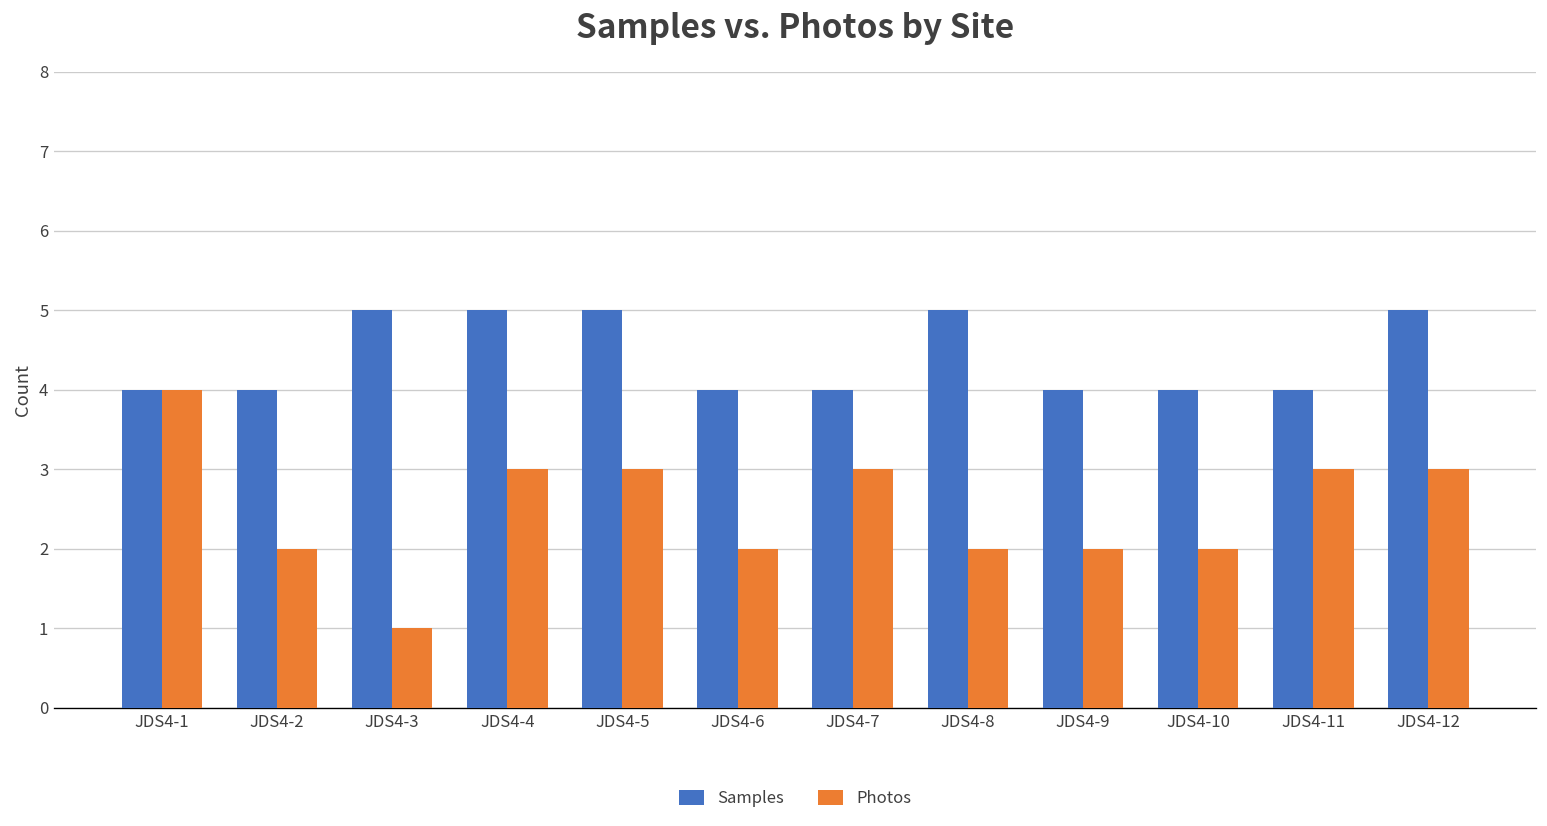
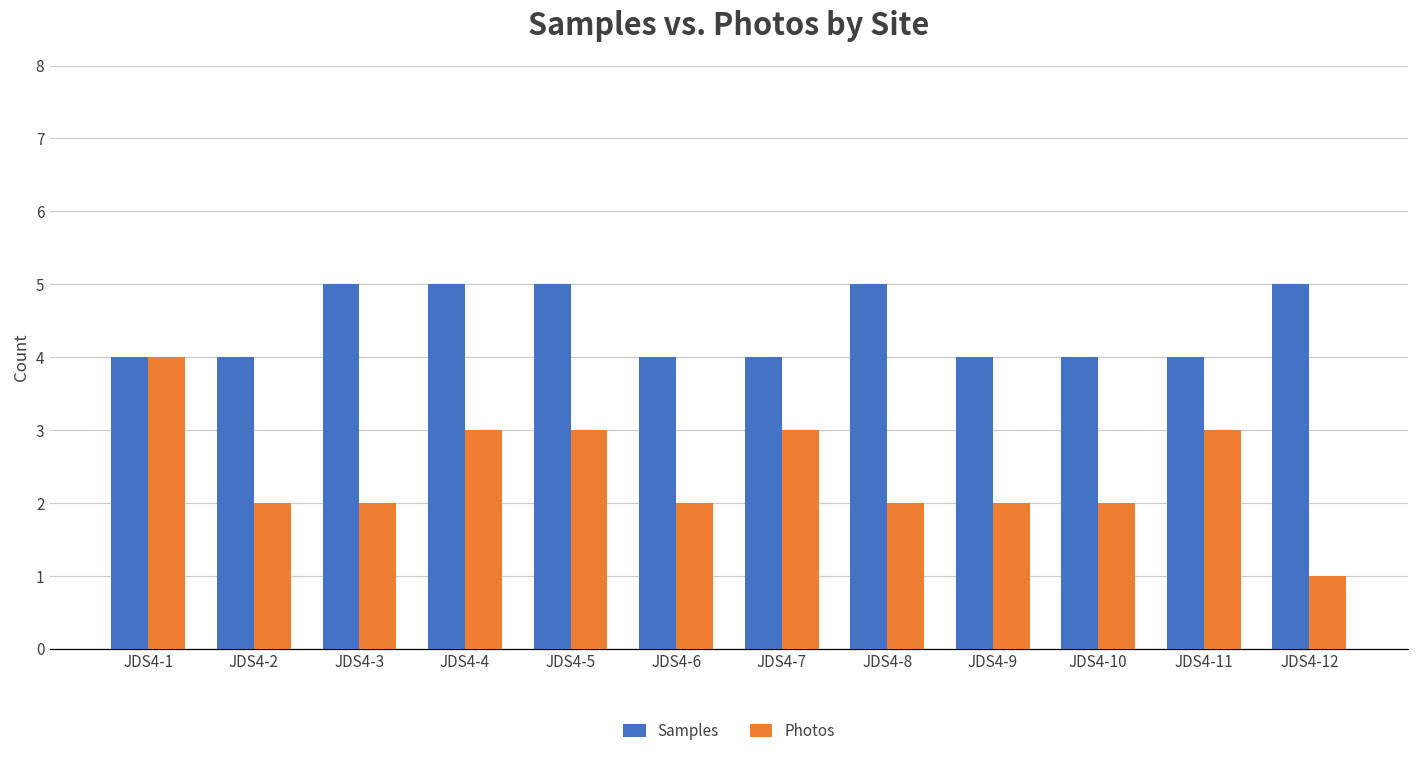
  {
    "Samples": {
      "JDS4-1": 4,
      "JDS4-2": 4,
      "JDS4-3": 5,
      "JDS4-4": 5,
      "JDS4-5": 5,
      "JDS4-6": 4,
      "JDS4-7": 4,
      "JDS4-8": 5,
      "JDS4-9": 4,
      "JDS4-10": 4,
      "JDS4-11": 4,
      "JDS4-12": 5
    },
    "Photos": {
      "JDS4-1": 4,
      "JDS4-2": 2,
-     "JDS4-3": 1,
+     "JDS4-3": 2,
      "JDS4-4": 3,
      "JDS4-5": 3,
      "JDS4-6": 2,
      "JDS4-7": 3,
      "JDS4-8": 2,
      "JDS4-9": 2,
      "JDS4-10": 2,
      "JDS4-11": 3,
-     "JDS4-12": 3
+     "JDS4-12": 1
    }
  }
